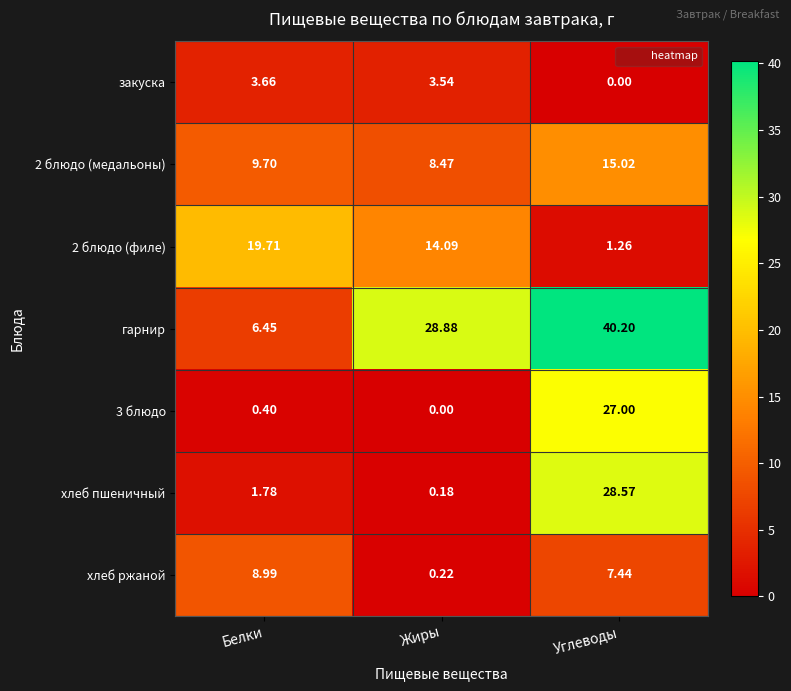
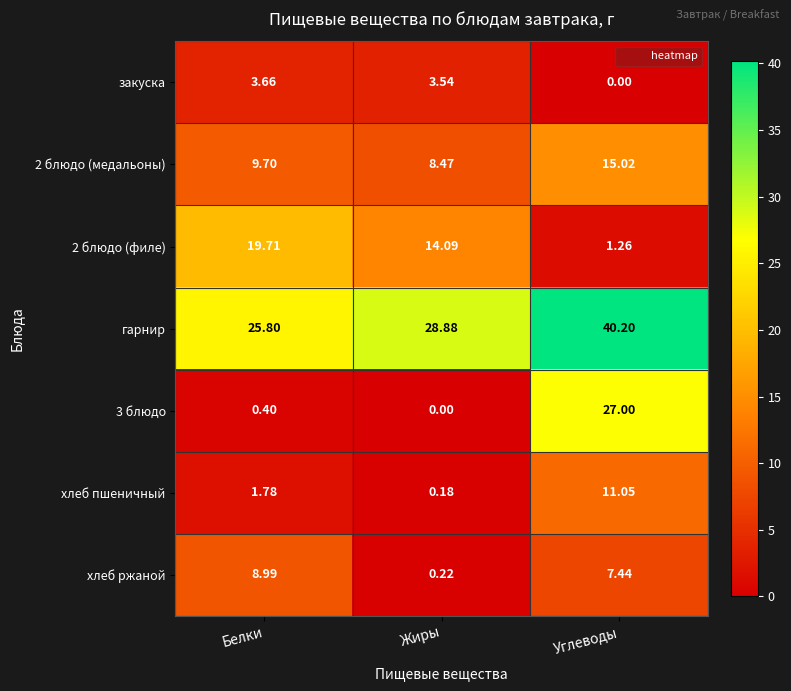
  {
    "закуска": {
      "Белки": 3.66,
      "Жиры": 3.54,
      "Углеводы": 0.00
    },
    "2 блюдо (медальоны)": {
      "Белки": 9.70,
      "Жиры": 8.47,
      "Углеводы": 15.02
    },
    "2 блюдо (филе)": {
      "Белки": 19.71,
      "Жиры": 14.09,
      "Углеводы": 1.26
    },
    "гарнир": {
-     "Белки": 6.45,
+     "Белки": 25.80,
      "Жиры": 28.88,
      "Углеводы": 40.20
    },
    "3 блюдо": {
      "Белки": 0.40,
      "Жиры": 0.00,
      "Углеводы": 27.00
    },
    "хлеб пшеничный": {
      "Белки": 1.78,
      "Жиры": 0.18,
-     "Углеводы": 28.57
+     "Углеводы": 11.05
    },
    "хлеб ржаной": {
      "Белки": 8.99,
      "Жиры": 0.22,
      "Углеводы": 7.44
    }
  }
